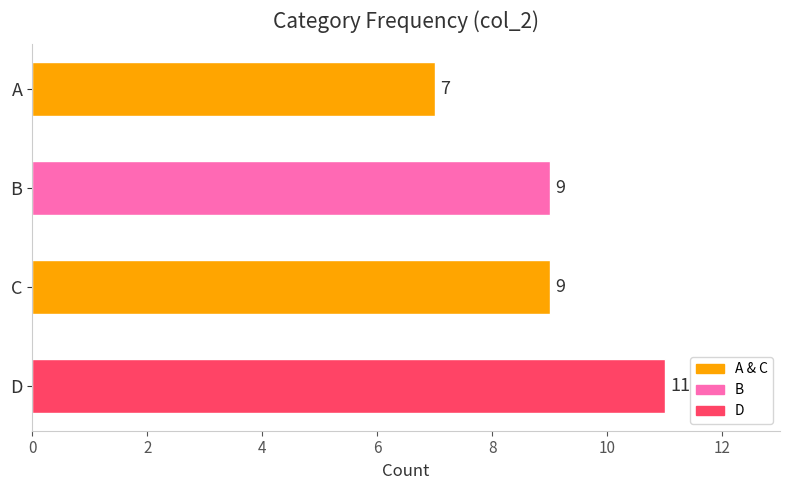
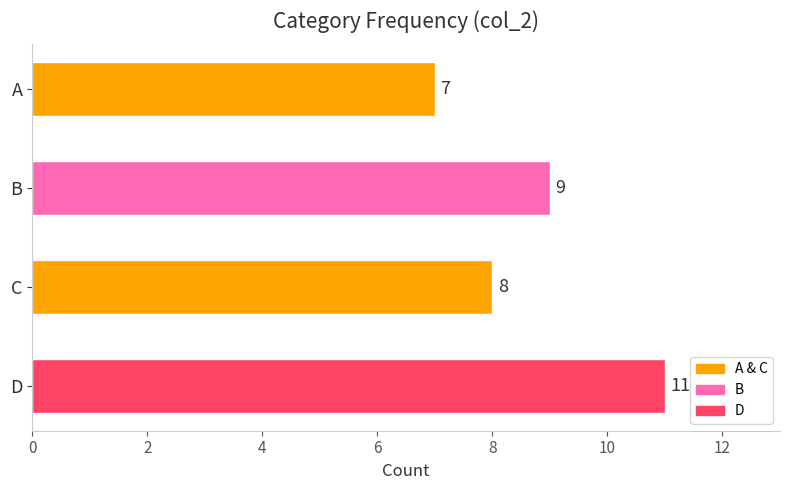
  {
    "A": 7,
    "B": 9,
-   "C": 9
+   "C": 8
  }
